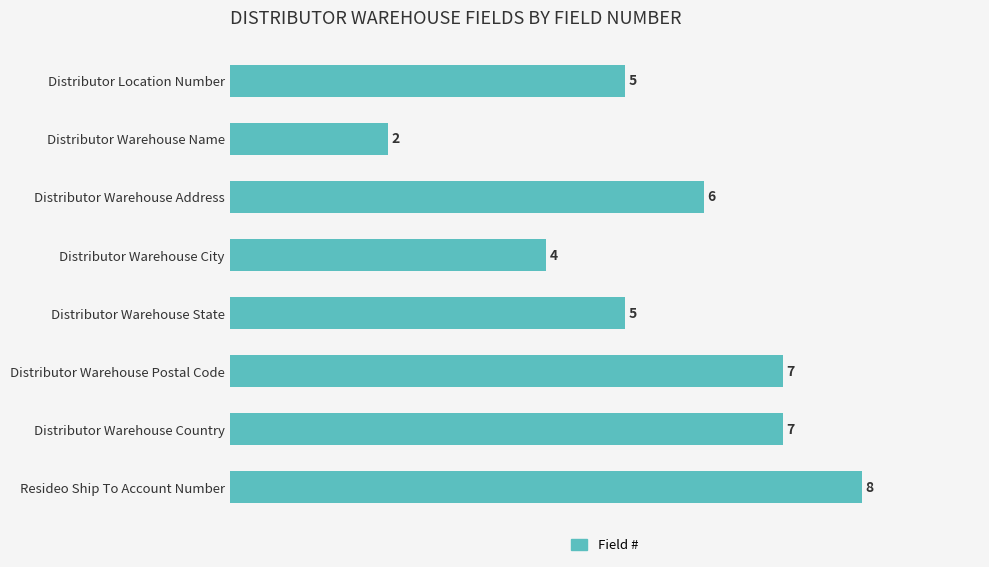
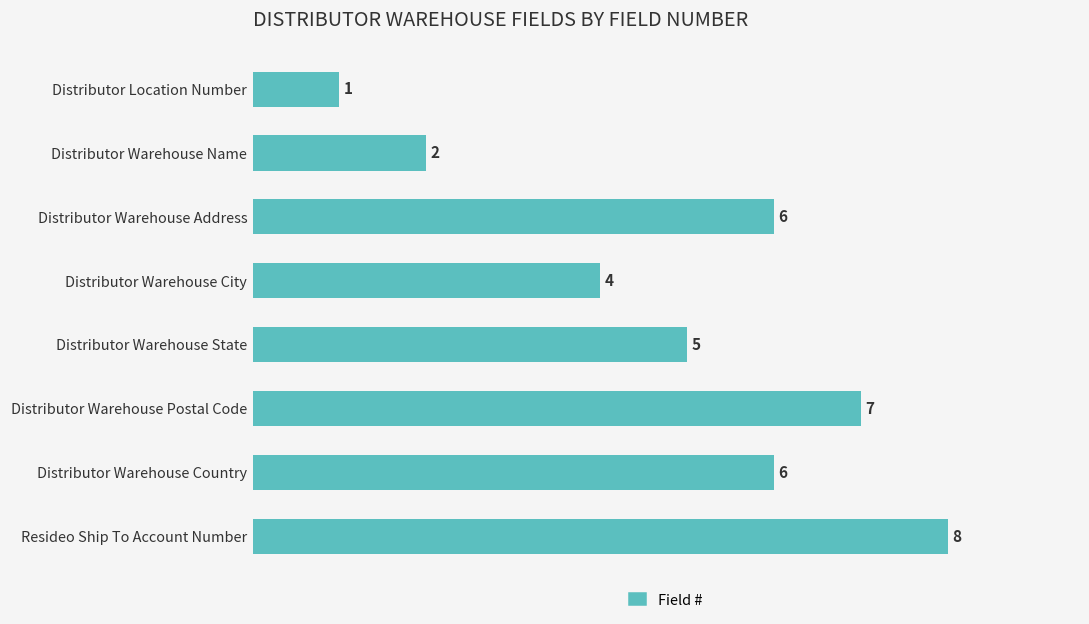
  {
-   "Distributor Location Number": 5,
+   "Distributor Location Number": 1,
    "Distributor Warehouse Name": 2,
    "Distributor Warehouse Address": 6,
    "Distributor Warehouse City": 4,
    "Distributor Warehouse State": 5,
    "Distributor Warehouse Postal Code": 7,
-   "Distributor Warehouse Country": 7,
+   "Distributor Warehouse Country": 6,
    "Resideo Ship To Account Number": 8
  }
